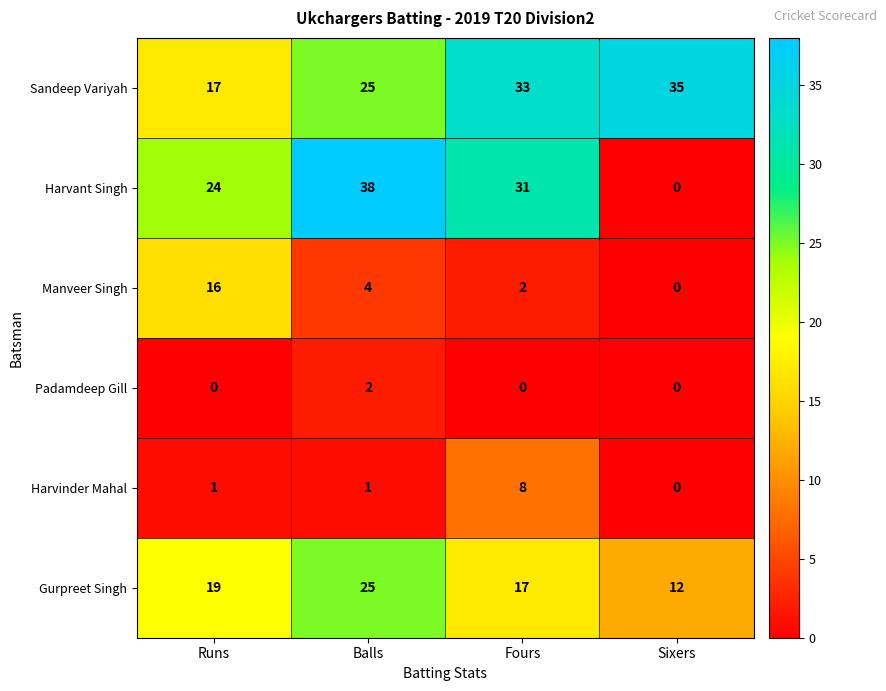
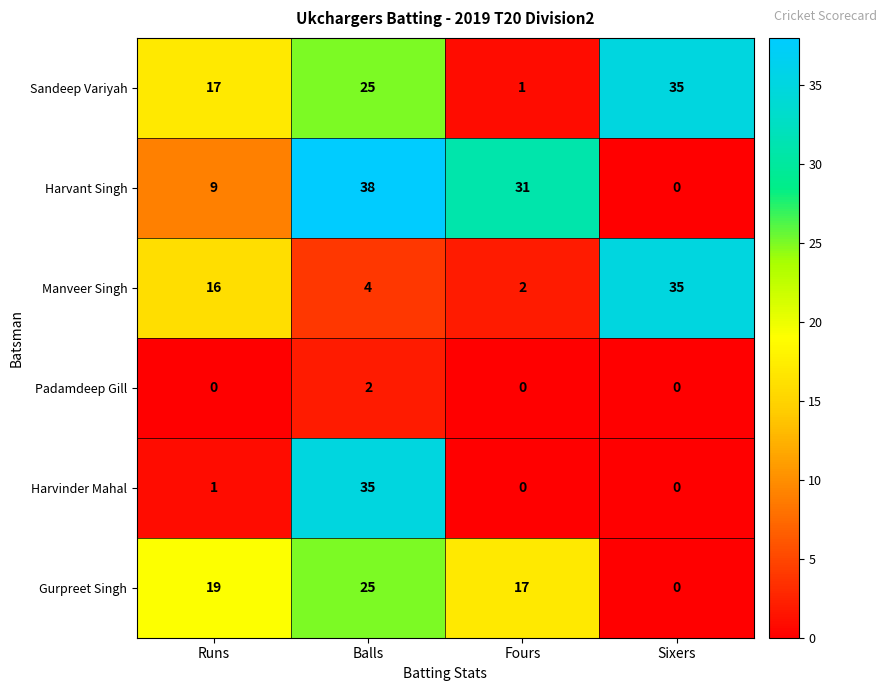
  {
    "Sandeep Variyah": {
      "Runs": 17,
      "Balls": 25,
-     "Fours": 33,
+     "Fours": 1,
      "Sixers": 35
    },
    "Harvant Singh": {
-     "Runs": 24,
+     "Runs": 9,
      "Balls": 38,
      "Fours": 31,
      "Sixers": 0
    },
    "Manveer Singh": {
      "Runs": 16,
      "Balls": 4,
      "Fours": 2,
-     "Sixers": 0
+     "Sixers": 35
    },
    "Padamdeep Gill": {
      "Runs": 0,
      "Balls": 2,
      "Fours": 0,
      "Sixers": 0
    },
    "Harvinder Mahal": {
      "Runs": 1,
-     "Balls": 1,
-     "Fours": 8,
+     "Balls": 35,
+     "Fours": 0,
      "Sixers": 0
    },
    "Gurpreet Singh": {
      "Runs": 19,
      "Balls": 25,
      "Fours": 17,
-     "Sixers": 12
+     "Sixers": 0
    }
  }
